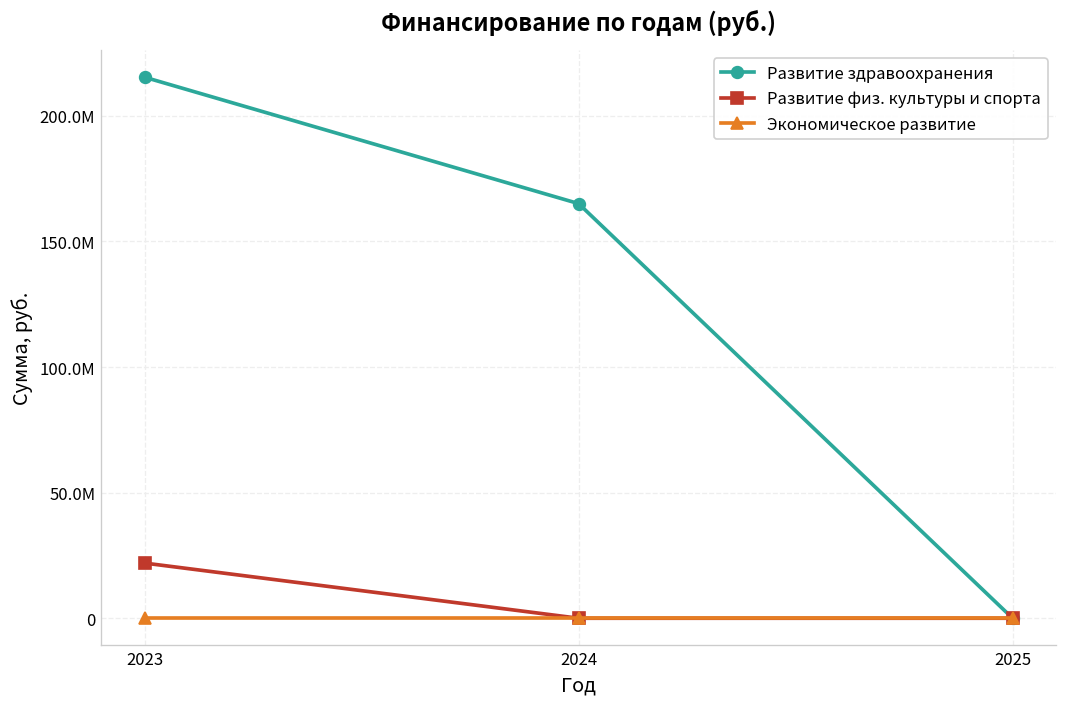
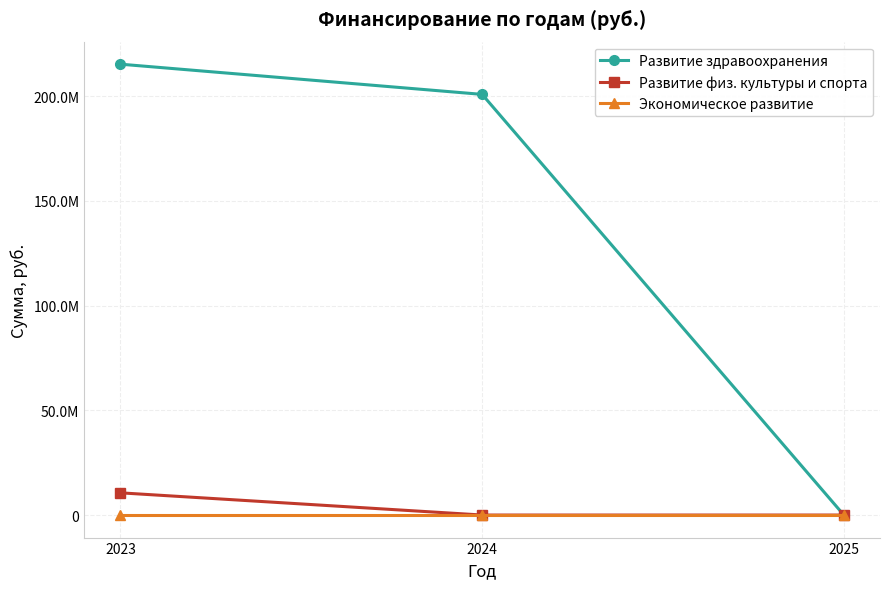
  {
    "Развитие здравоохранения": {
      "2023": 215000000,
-     "2024": 165000000
+     "2024": 201000000
    },
    "Развитие физ. культуры и спорта": {
-     "2023": 22000000
+     "2023": 11000000
    },
    "Экономическое развитие": {
      "2023": 0
    }
  }
